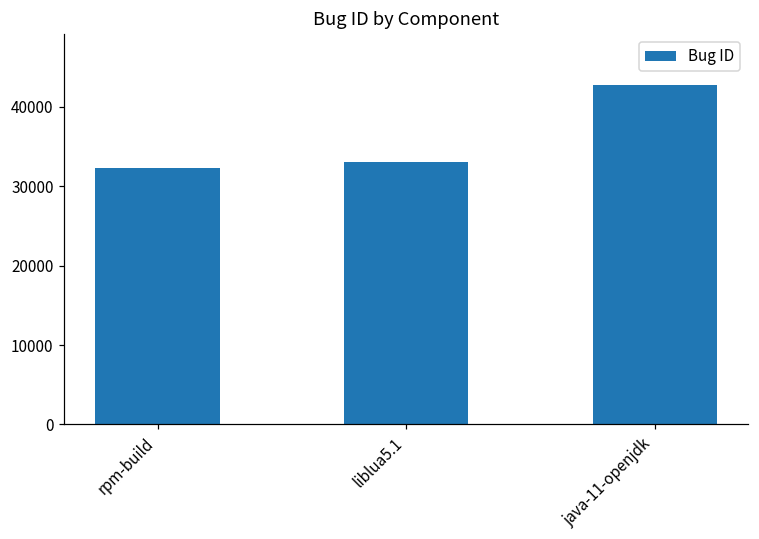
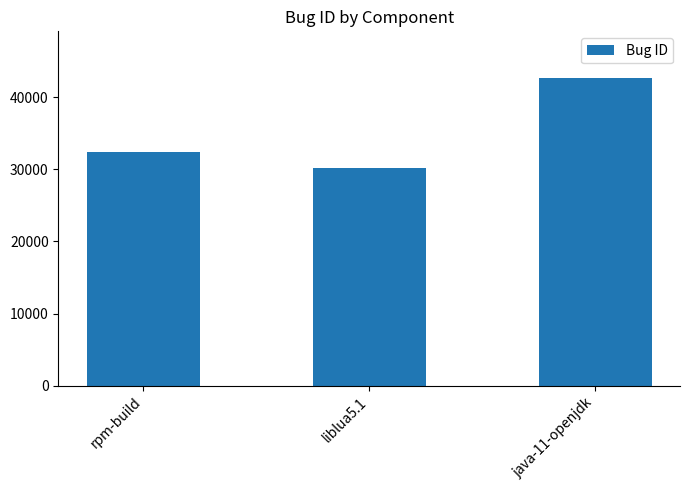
  {
    "rpm-build": 32000,
-   "liblua5.1": 33000,
+   "liblua5.1": 30000,
    "java-11-openjdk": 43000
  }
